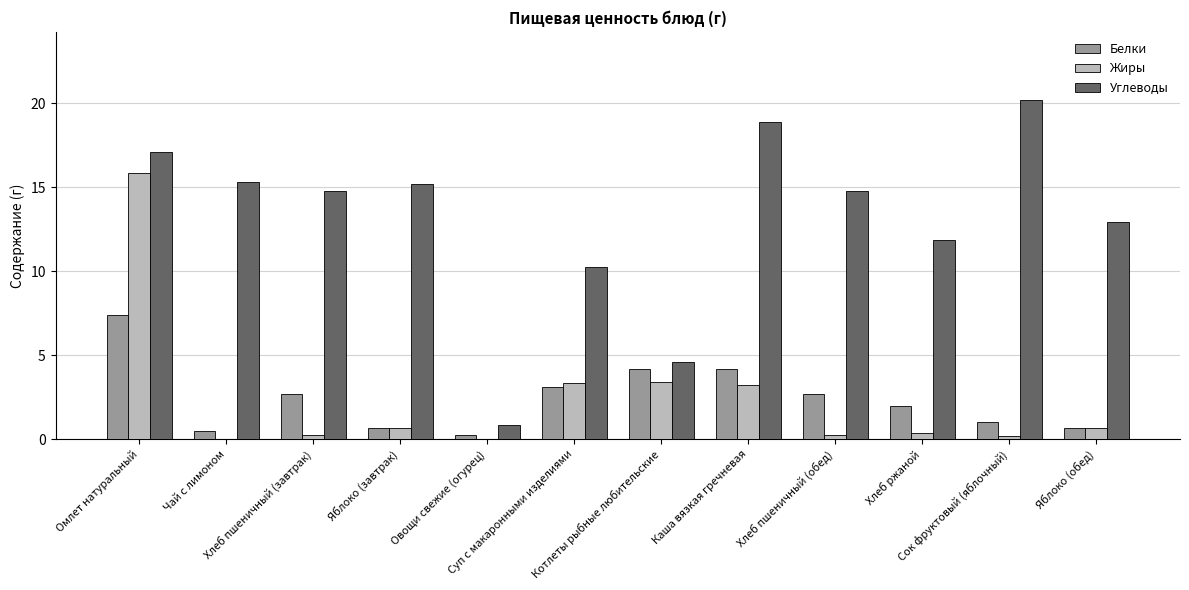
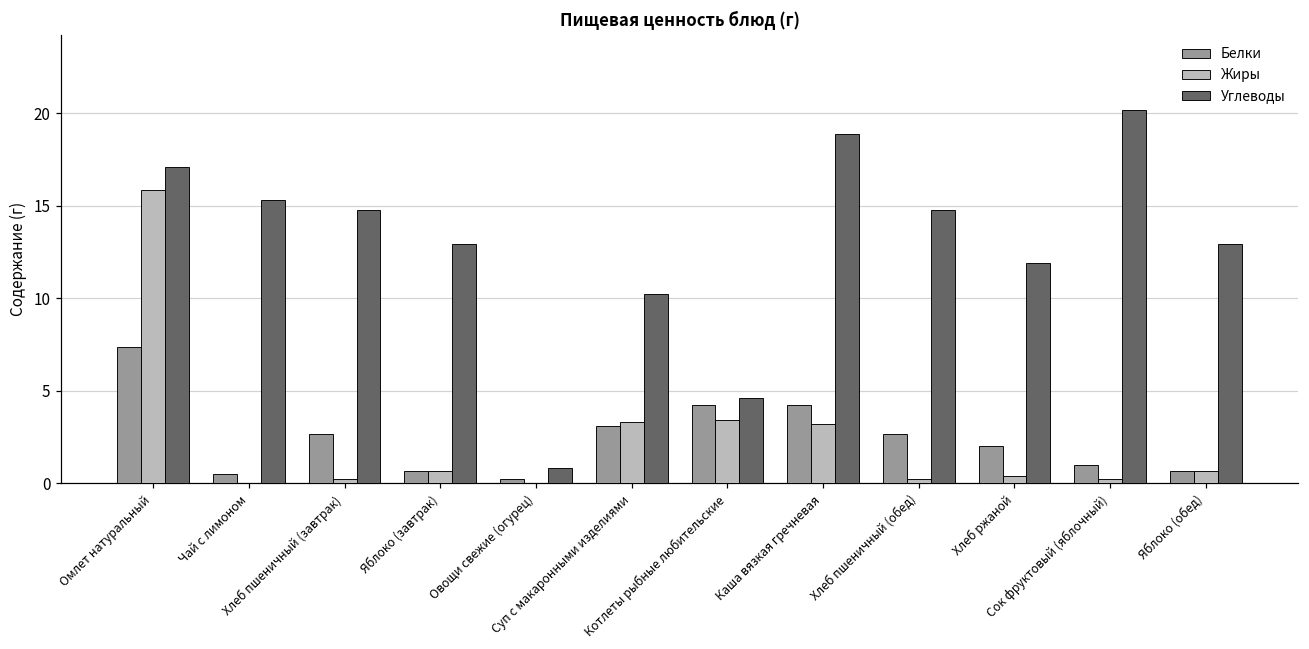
  {
    "Углеводы": {
      "Омлет натуральный": 17.1,
      "Чай с лимоном": 15.3,
      "Хлеб пшеничный (завтрак)": 14.8,
-     "Яблоко (завтрак)": 15.2,
+     "Яблоко (завтрак)": 12.9,
      "Овощи свежие (огурец)": 0.8,
      "Суп с макаронными изделиями": 10.2,
      "Котлеты рыбные любительские": 4.6,
      "Каша вязкая гречневая": 18.9,
      "Хлеб пшеничный (обед)": 14.8,
      "Хлеб ржаной": 11.9,
      "Сок фруктовый (яблочный)": 20.2,
      "Яблоко (обед)": 12.9
    }
  }
